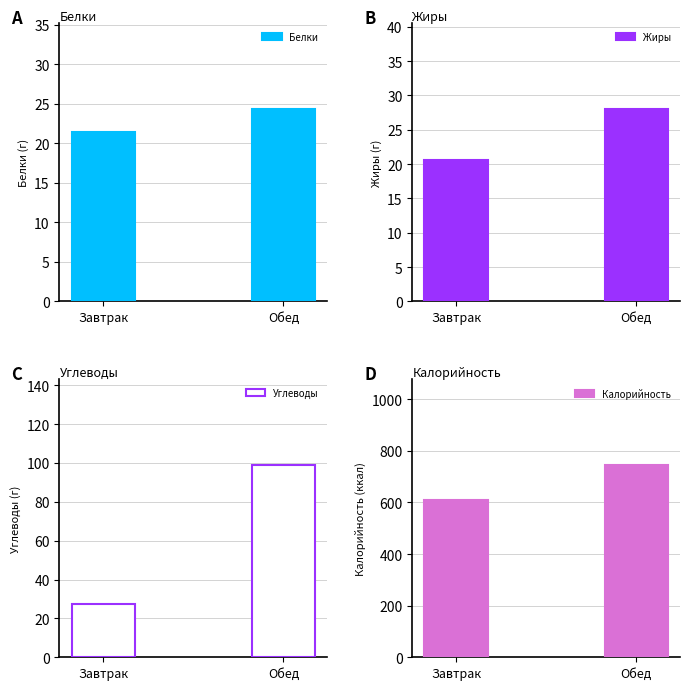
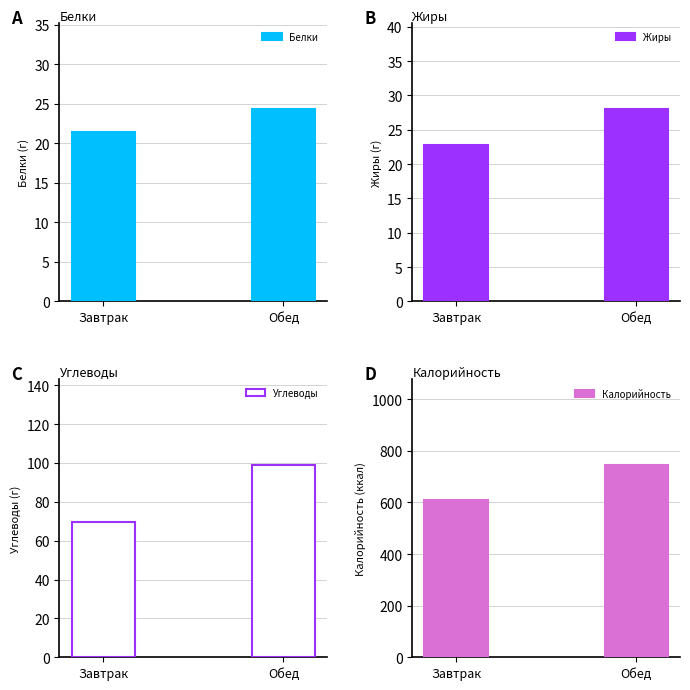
  {
    "Белки": {
      "Завтрак": 21,
      "Обед": 24
    },
    "Жиры": {
-     "Завтрак": 21,
+     "Завтрак": 23,
      "Обед": 28
    },
    "Углеводы": {
-     "Завтрак": 27,
+     "Завтрак": 69,
      "Обед": 99
    },
    "Калорийность": {
      "Завтрак": 610,
      "Обед": 740
    }
  }
